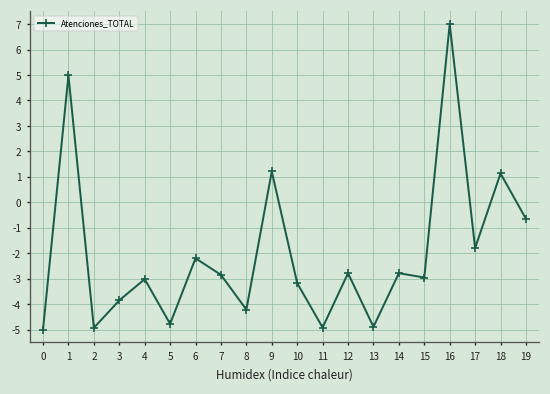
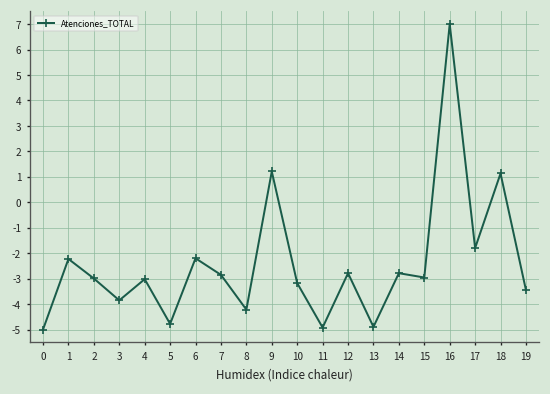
  {
    "0": -5.0,
-   "1": 5.0,
-   "2": -4.9,
+   "1": -2.2,
+   "2": -3.0,
    "3": -3.9,
    "4": -3.0,
    "5": -4.8,
    "6": -2.2,
    "7": -2.9,
    "8": -4.2,
    "9": 1.2,
    "10": -3.2,
    "11": -4.9,
    "12": -2.8,
    "13": -4.9,
    "14": -2.8,
    "15": -3.0,
    "16": 7.0,
    "17": -1.8,
    "18": 1.1,
-   "19": -0.7
+   "19": -3.5
  }
